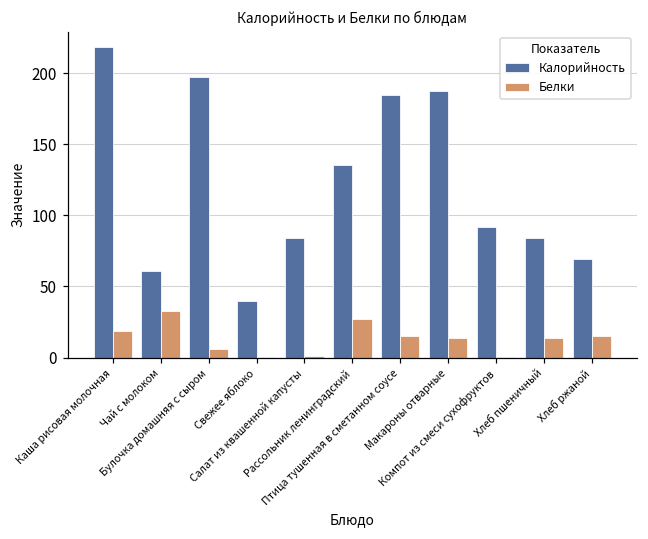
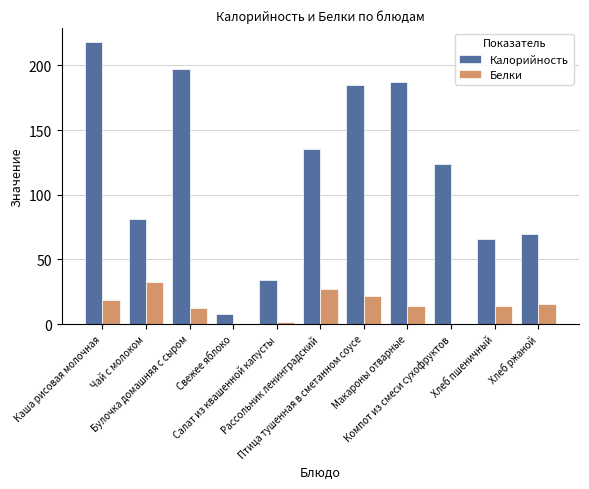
  {
    "Калорийность": {
      "Каша рисовая молочная": 218,
-     "Чай с молоком": 61,
+     "Чай с молоком": 81,
      "Булочка домашняя с сыром": 197,
-     "Свежее яблоко": 40,
-     "Салат из квашенной капусты": 84,
+     "Свежее яблоко": 8,
+     "Салат из квашенной капусты": 34,
      "Рассольник ленинградский": 135,
      "Птица тушенная в сметанном соусе": 185,
      "Макароны отварные": 187,
-     "Компот из смеси сухофруктов": 92,
-     "Хлеб пшеничный": 84,
+     "Компот из смеси сухофруктов": 124,
+     "Хлеб пшеничный": 66,
      "Хлеб ржаной": 70
    },
    "Белки": {
      "Каша рисовая молочная": 19,
      "Чай с молоком": 33,
-     "Булочка домашняя с сыром": 6,
+     "Булочка домашняя с сыром": 13,
      "Рассольник ленинградский": 27,
-     "Птица тушенная в сметанном соусе": 15,
+     "Птица тушенная в сметанном соусе": 22,
      "Макароны отварные": 14,
      "Хлеб пшеничный": 14,
      "Хлеб ржаной": 15
    }
  }
